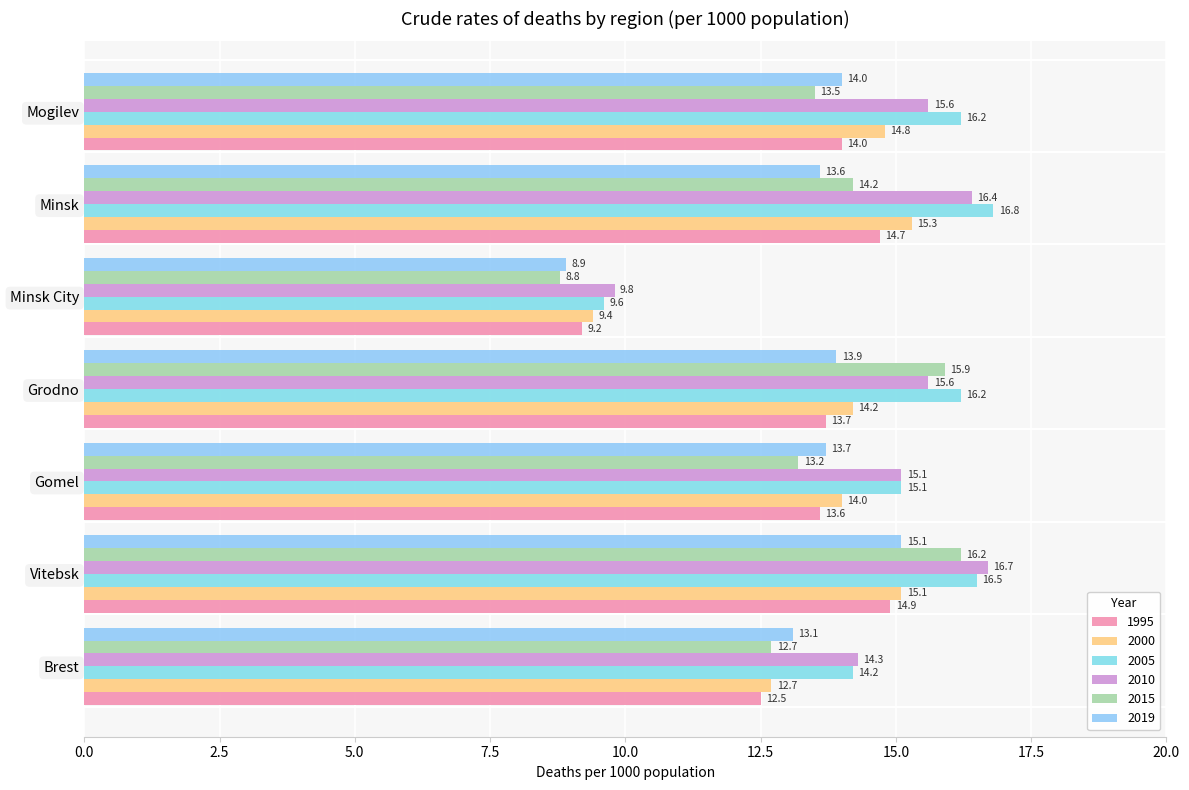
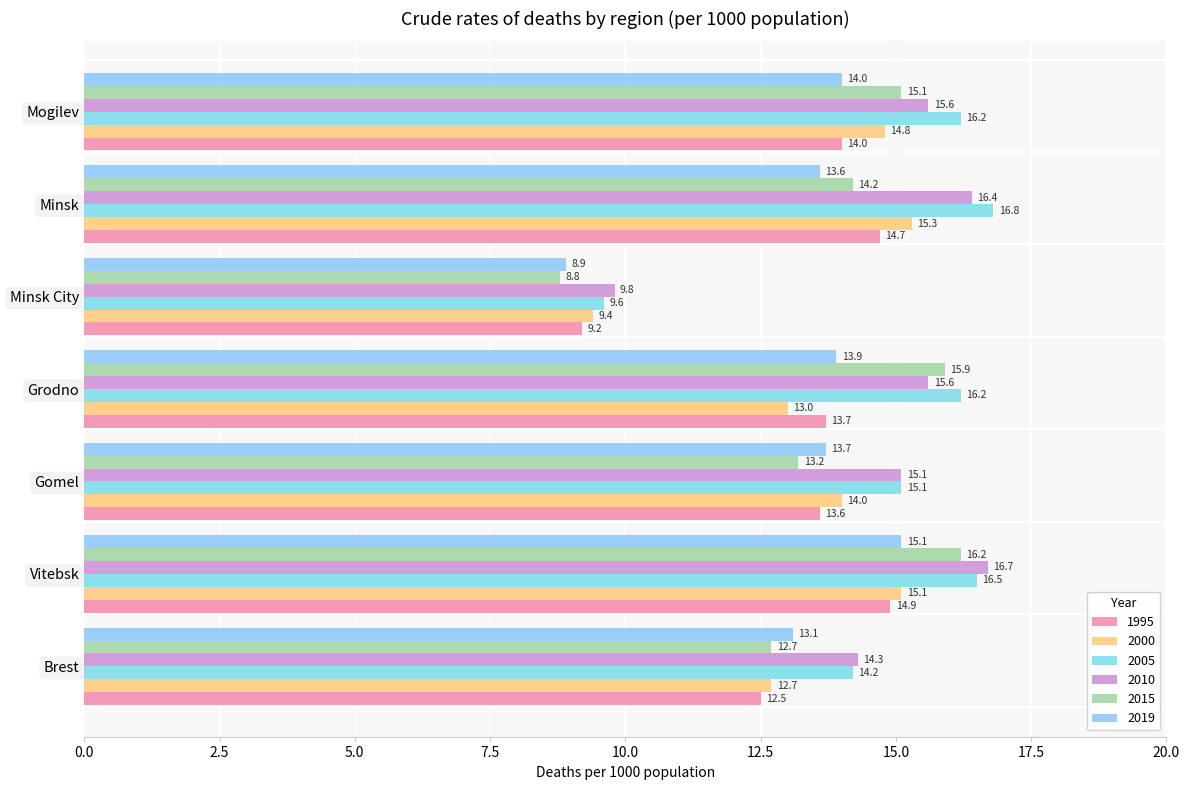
  {
    "2000": {
      "Mogilev": 14.8,
      "Minsk": 15.3,
      "Minsk City": 9.4,
-     "Grodno": 14.2,
+     "Grodno": 13.0,
      "Gomel": 14.0,
      "Vitebsk": 15.1,
      "Brest": 12.7
    },
    "2015": {
-     "Mogilev": 13.5,
+     "Mogilev": 15.1,
      "Minsk": 14.2,
      "Minsk City": 8.8,
      "Grodno": 15.9,
      "Gomel": 13.2,
      "Vitebsk": 16.2,
      "Brest": 12.7
    }
  }
